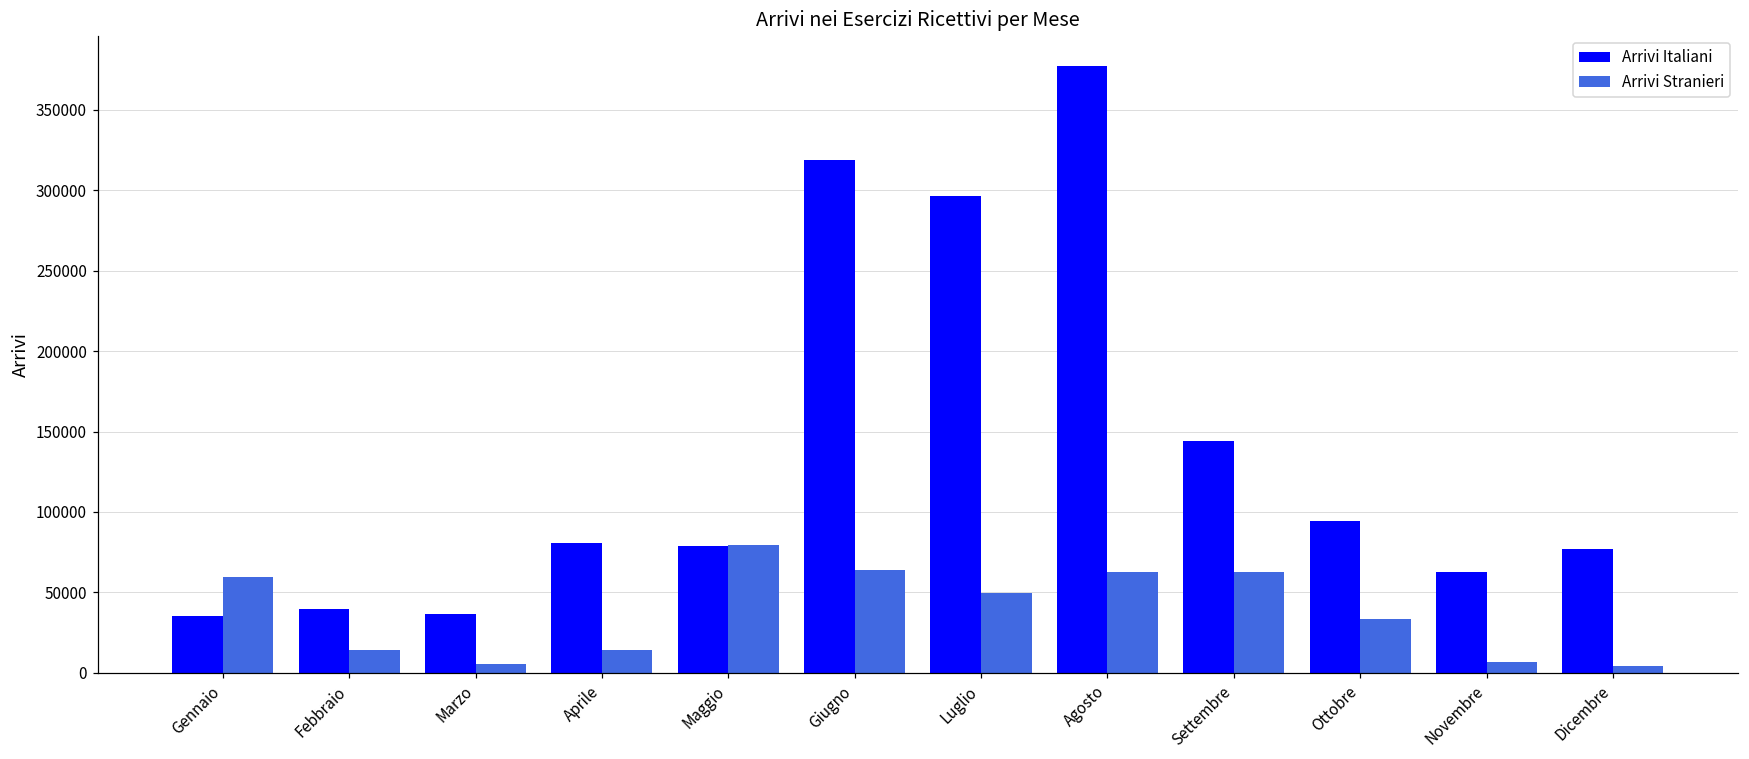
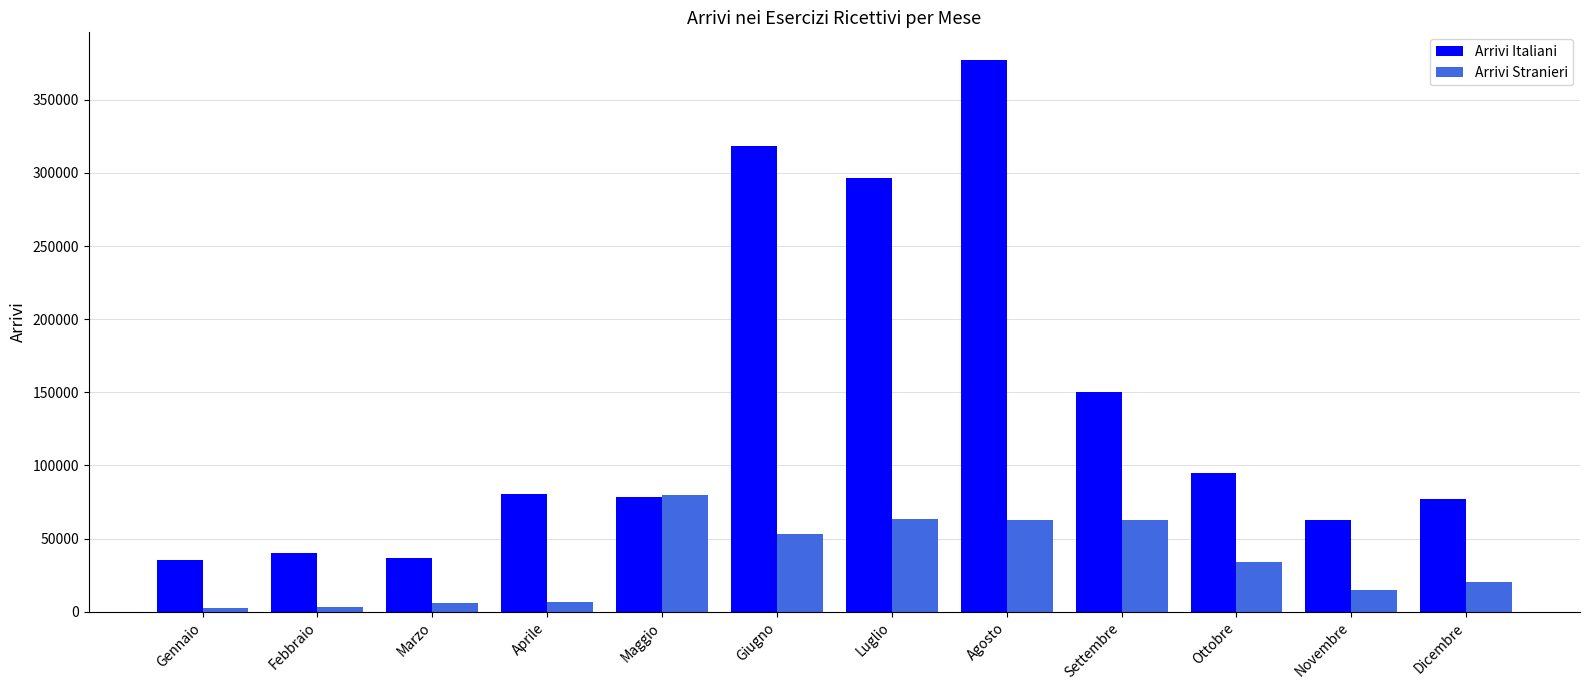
  {
    "Arrivi Italiani": {
      "Gennaio": 36000,
      "Febbraio": 40000,
      "Marzo": 37000,
      "Aprile": 81000,
      "Maggio": 79000,
      "Giugno": 319000,
      "Luglio": 296000,
      "Agosto": 377000,
-     "Settembre": 144000,
+     "Settembre": 150000,
      "Ottobre": 95000,
      "Novembre": 63000,
      "Dicembre": 77000
    },
    "Arrivi Stranieri": {
-     "Gennaio": 59000,
-     "Febbraio": 14000,
+     "Gennaio": 3000,
+     "Febbraio": 3000,
      "Marzo": 6000,
-     "Aprile": 14000,
+     "Aprile": 7000,
      "Maggio": 79000,
-     "Giugno": 64000,
-     "Luglio": 50000,
+     "Giugno": 53000,
+     "Luglio": 64000,
      "Agosto": 63000,
      "Settembre": 62000,
      "Ottobre": 34000,
-     "Novembre": 7000,
-     "Dicembre": 5000
+     "Novembre": 15000,
+     "Dicembre": 20000
    }
  }
